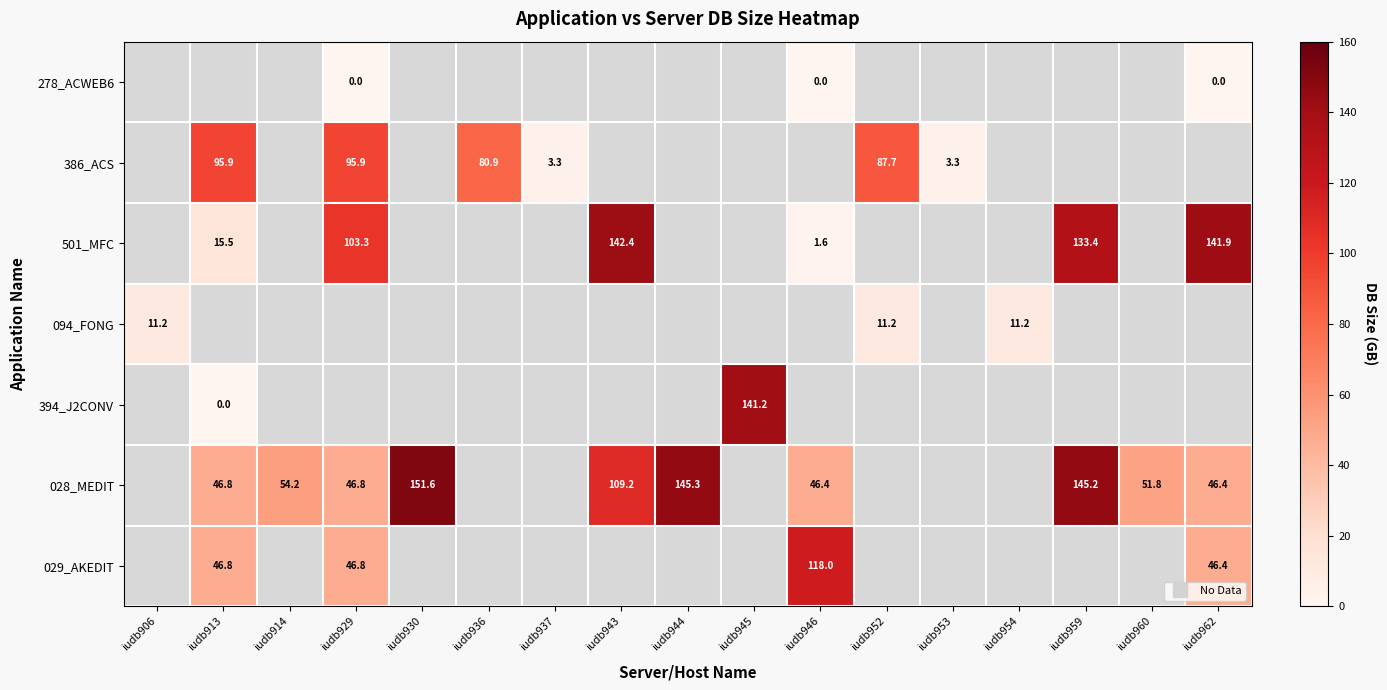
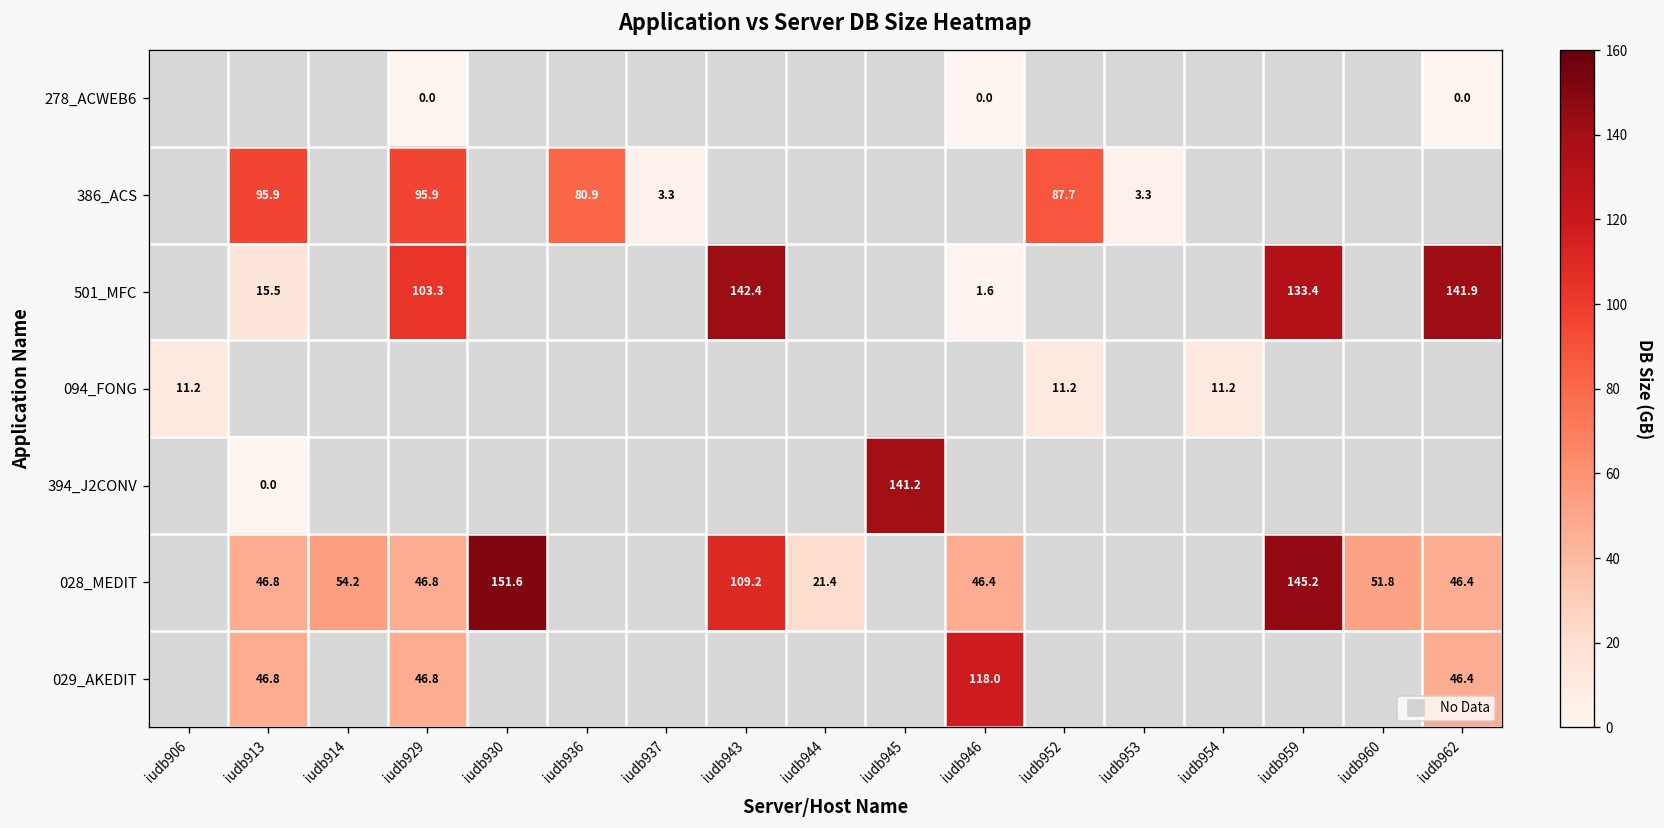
  {
    "278_ACWEB6": {
      "iudb929": 0.0,
      "iudb946": 0.0,
      "iudb962": 0.0
    },
    "386_ACS": {
      "iudb913": 95.9,
      "iudb929": 95.9,
      "iudb936": 80.9,
      "iudb937": 3.3,
      "iudb952": 87.7,
      "iudb953": 3.3
    },
    "501_MFC": {
      "iudb913": 15.5,
      "iudb929": 103.3,
      "iudb943": 142.4,
      "iudb946": 1.6,
      "iudb959": 133.4,
      "iudb962": 141.9
    },
    "094_FONG": {
      "iudb906": 11.2,
      "iudb952": 11.2,
      "iudb954": 11.2
    },
    "394_J2CONV": {
      "iudb913": 0.0,
      "iudb945": 141.2
    },
    "028_MEDIT": {
      "iudb913": 46.8,
      "iudb914": 54.2,
      "iudb929": 46.8,
      "iudb930": 151.6,
      "iudb943": 109.2,
-     "iudb944": 145.3,
+     "iudb944": 21.4,
      "iudb946": 46.4,
      "iudb959": 145.2,
      "iudb960": 51.8,
      "iudb962": 46.4
    },
    "029_AKEDIT": {
      "iudb913": 46.8,
      "iudb929": 46.8,
      "iudb946": 118.0,
      "iudb962": 46.4
    }
  }
